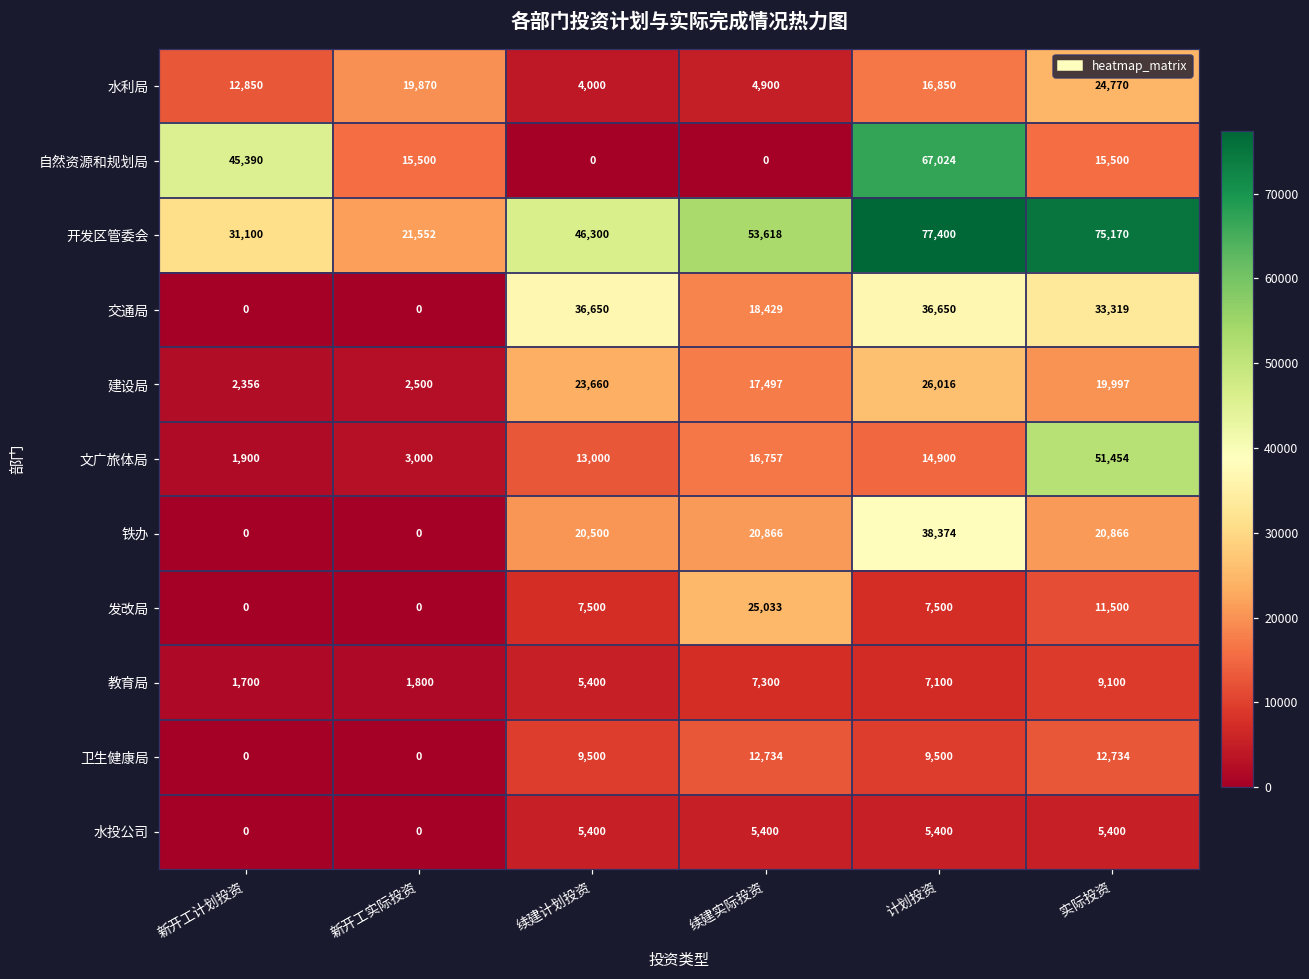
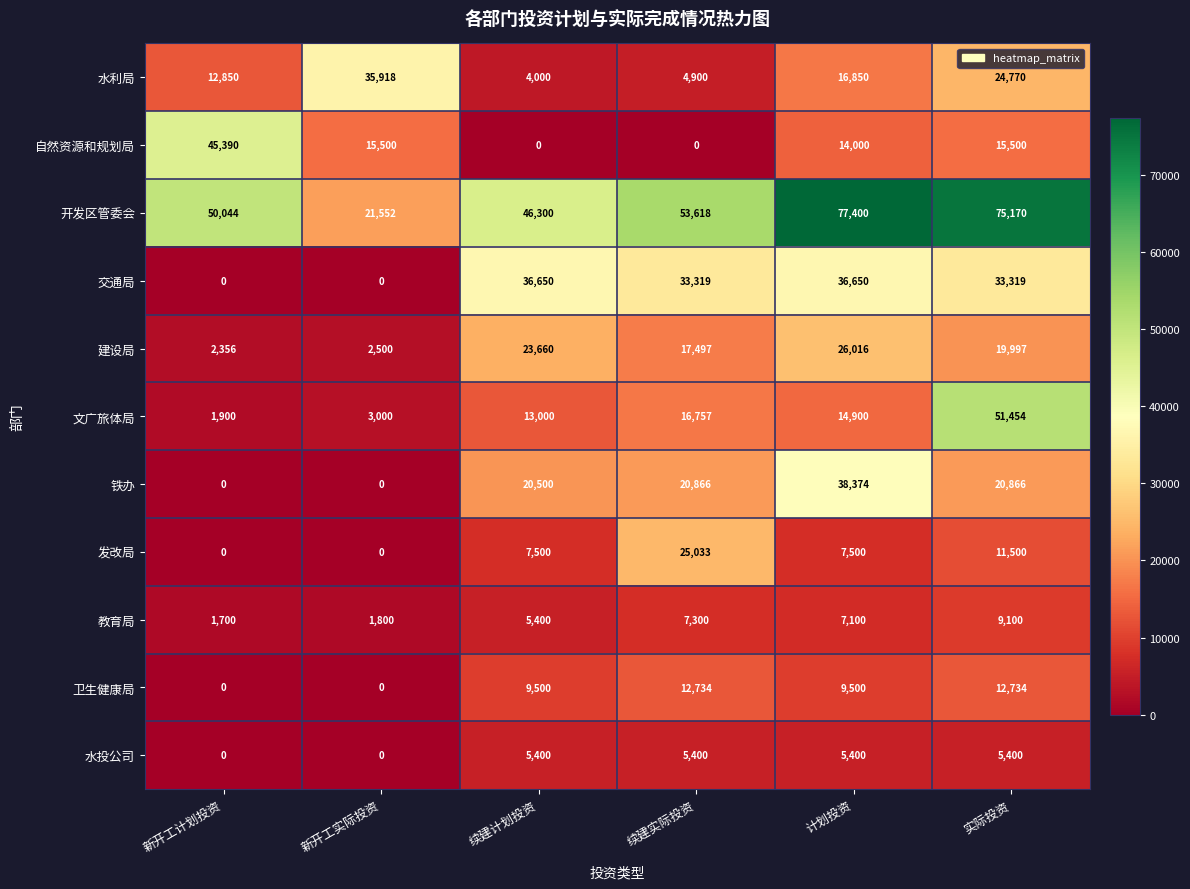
  {
    "水利局": {
      "新开工计划投资": "12,850",
-     "新开工实际投资": "19,870",
+     "新开工实际投资": "35,918",
      "续建计划投资": "4,000",
      "续建实际投资": "4,900",
      "计划投资": "16,850",
      "实际投资": "24,770"
    },
    "自然资源和规划局": {
      "新开工计划投资": "45,390",
      "新开工实际投资": "15,500",
      "续建计划投资": "0",
      "续建实际投资": "0",
-     "计划投资": "67,024",
+     "计划投资": "14,000",
      "实际投资": "15,500"
    },
    "开发区管委会": {
-     "新开工计划投资": "31,100",
+     "新开工计划投资": "50,044",
      "新开工实际投资": "21,552",
      "续建计划投资": "46,300",
      "续建实际投资": "53,618",
      "计划投资": "77,400",
      "实际投资": "75,170"
    },
    "交通局": {
      "新开工计划投资": "0",
      "新开工实际投资": "0",
      "续建计划投资": "36,650",
-     "续建实际投资": "18,429",
+     "续建实际投资": "33,319",
      "计划投资": "36,650",
      "实际投资": "33,319"
    },
    "建设局": {
      "新开工计划投资": "2,356",
      "新开工实际投资": "2,500",
      "续建计划投资": "23,660",
      "续建实际投资": "17,497",
      "计划投资": "26,016",
      "实际投资": "19,997"
    },
    "文广旅体局": {
      "新开工计划投资": "1,900",
      "新开工实际投资": "3,000",
      "续建计划投资": "13,000",
      "续建实际投资": "16,757",
      "计划投资": "14,900",
      "实际投资": "51,454"
    },
    "铁办": {
      "新开工计划投资": "0",
      "新开工实际投资": "0",
      "续建计划投资": "20,500",
      "续建实际投资": "20,866",
      "计划投资": "38,374",
      "实际投资": "20,866"
    },
    "发改局": {
      "新开工计划投资": "0",
      "新开工实际投资": "0",
      "续建计划投资": "7,500",
      "续建实际投资": "25,033",
      "计划投资": "7,500",
      "实际投资": "11,500"
    },
    "教育局": {
      "新开工计划投资": "1,700",
      "新开工实际投资": "1,800",
      "续建计划投资": "5,400",
      "续建实际投资": "7,300",
      "计划投资": "7,100",
      "实际投资": "9,100"
    },
    "卫生健康局": {
      "新开工计划投资": "0",
      "新开工实际投资": "0",
      "续建计划投资": "9,500",
      "续建实际投资": "12,734",
      "计划投资": "9,500",
      "实际投资": "12,734"
    },
    "水投公司": {
      "新开工计划投资": "0",
      "新开工实际投资": "0",
      "续建计划投资": "5,400",
      "续建实际投资": "5,400",
      "计划投资": "5,400",
      "实际投资": "5,400"
    }
  }
